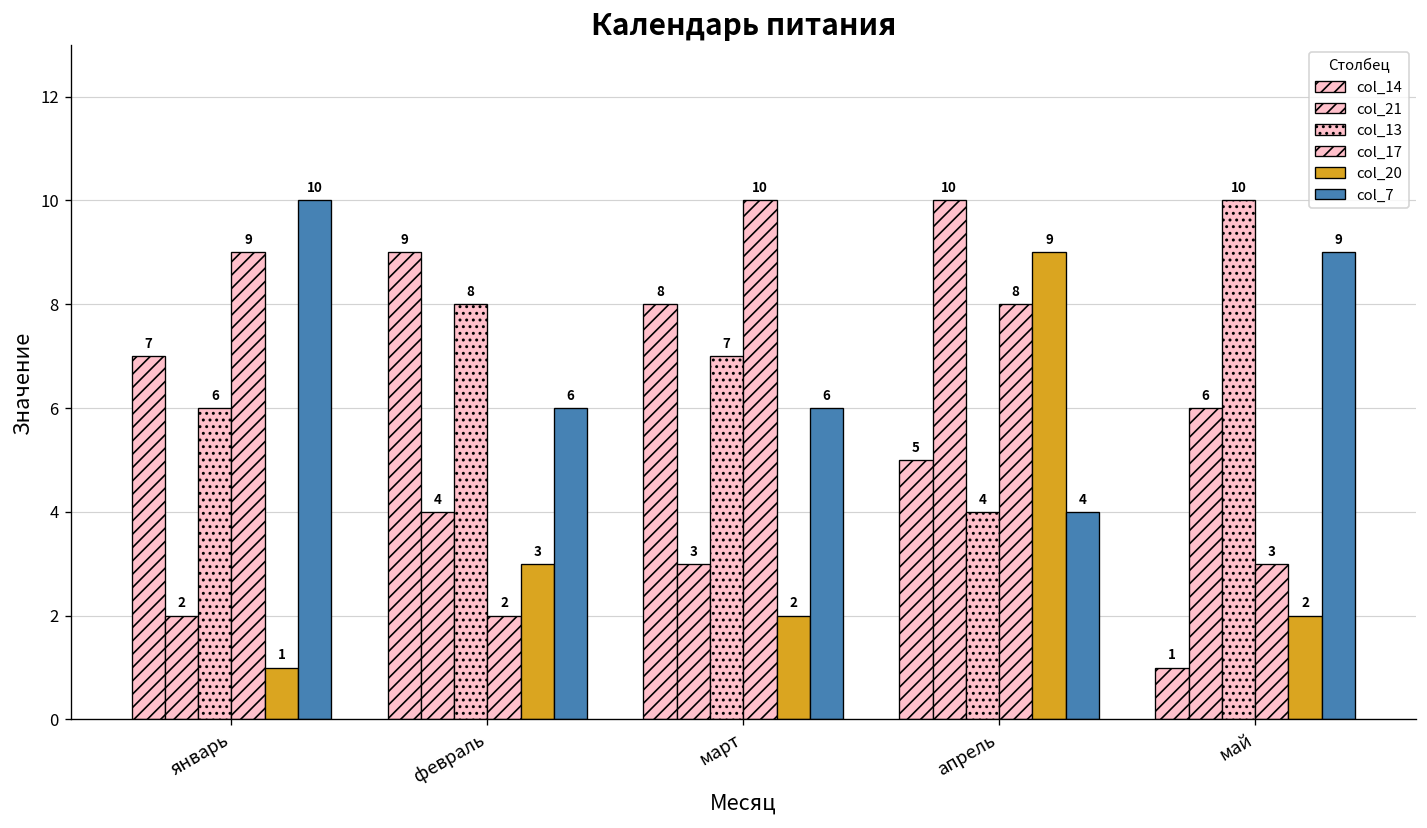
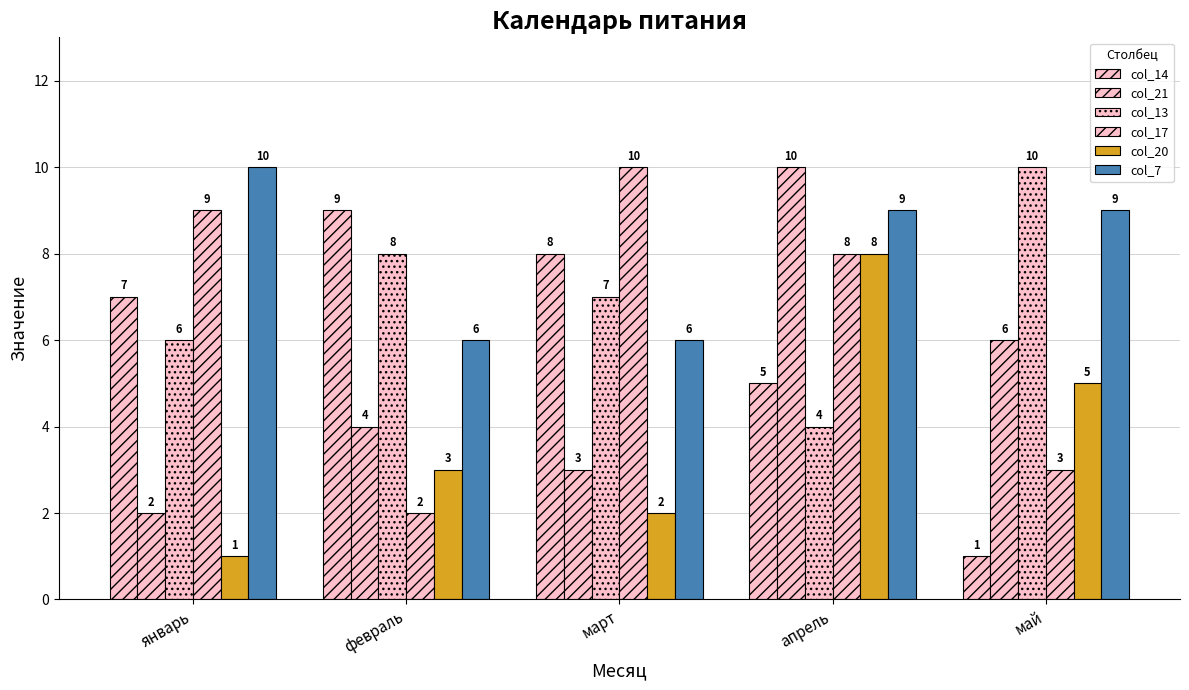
  {
    "col_20": {
      "январь": 1,
      "февраль": 3,
      "март": 2,
-     "апрель": 9,
-     "май": 2
+     "апрель": 8,
+     "май": 5
    },
    "col_7": {
      "январь": 10,
      "февраль": 6,
      "март": 6,
-     "апрель": 4,
+     "апрель": 9,
      "май": 9
    }
  }
